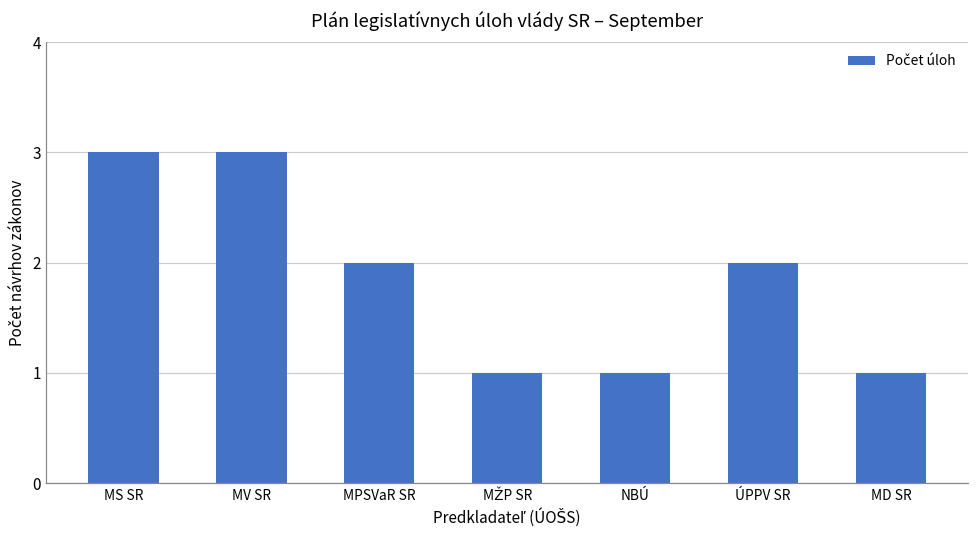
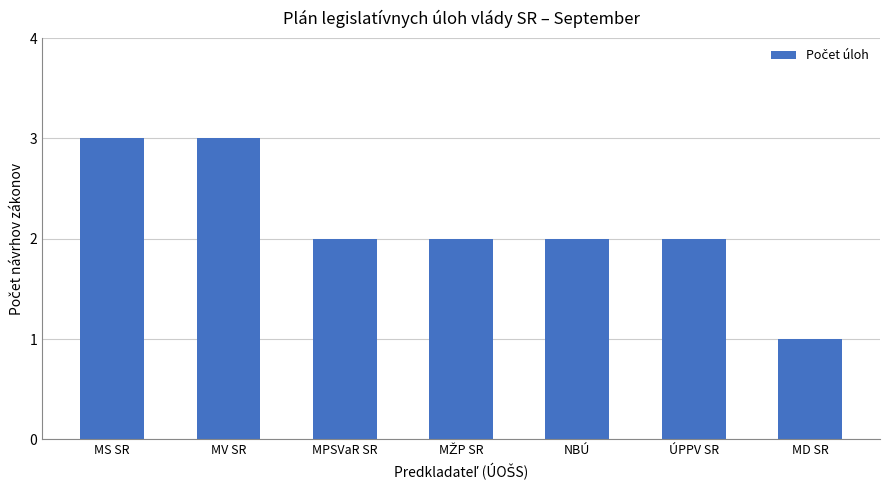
  {
    "MS SR": 3,
    "MV SR": 3,
    "MPSVaR SR": 2,
-   "MŽP SR": 1,
-   "NBÚ": 1,
+   "MŽP SR": 2,
+   "NBÚ": 2,
    "ÚPPV SR": 2,
    "MD SR": 1
  }
